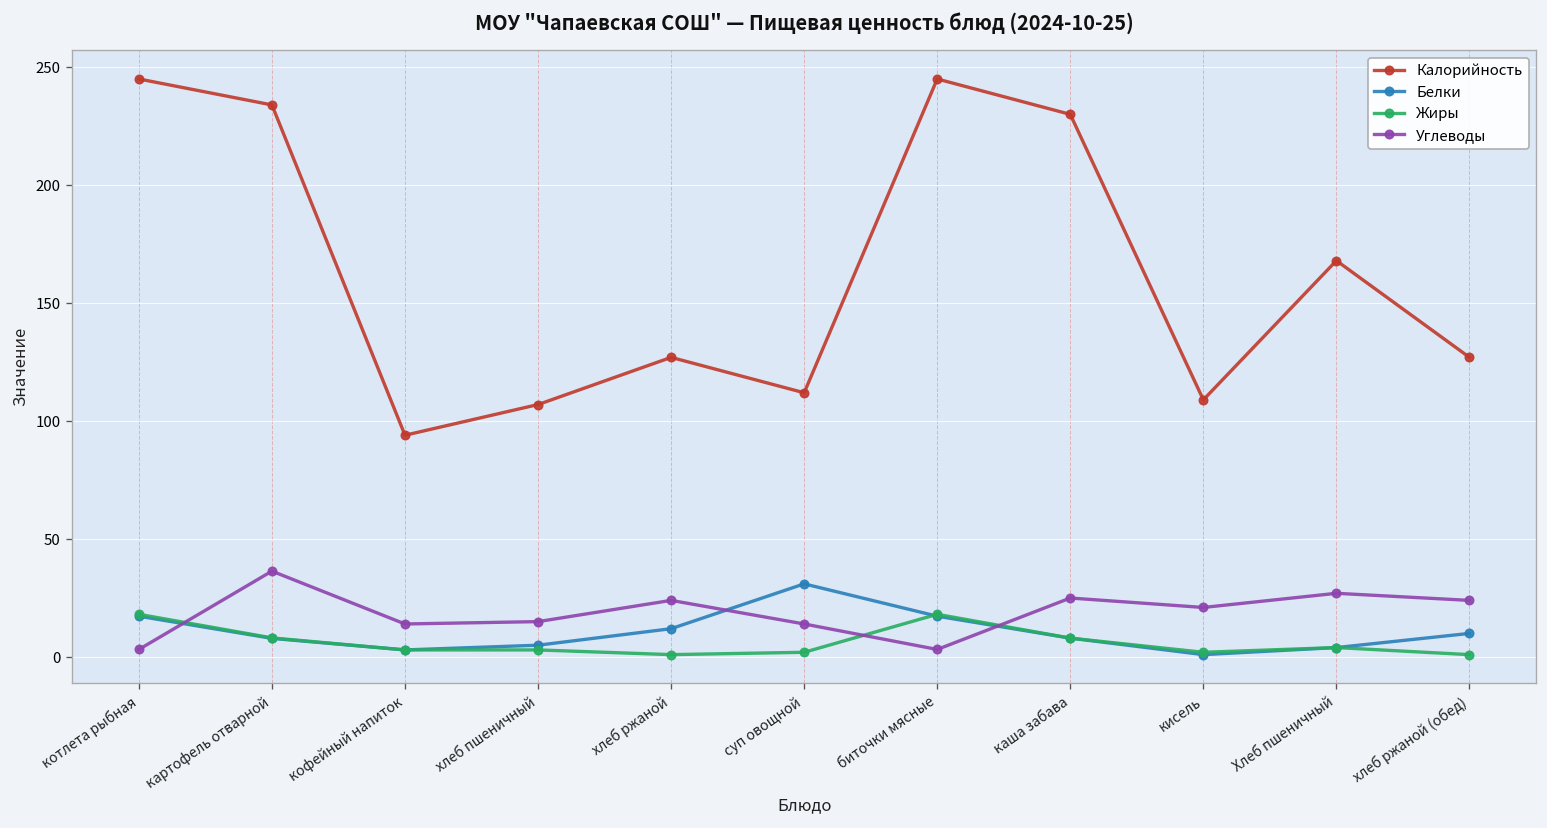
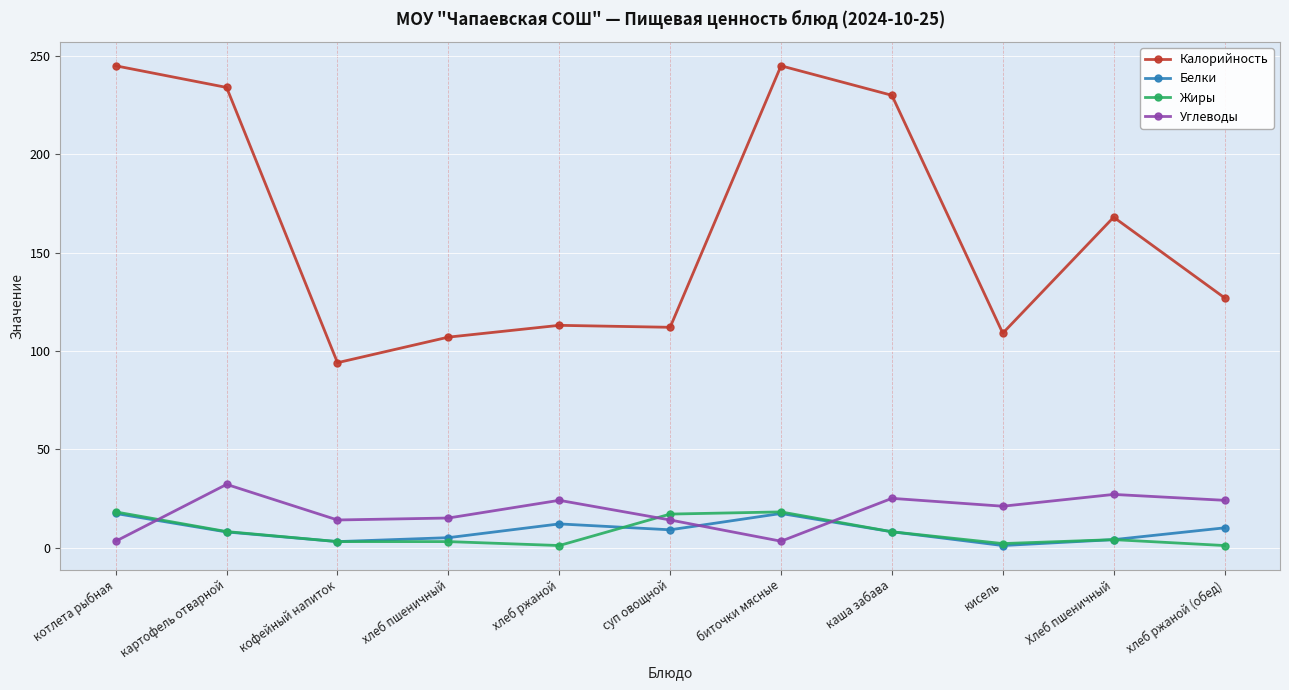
  {
    "Калорийность": {
      "котлета рыбная": 245,
      "картофель отварной": 234,
      "кофейный напиток": 94,
      "хлеб пшеничный": 107,
-     "хлеб ржаной": 127,
+     "хлеб ржаной": 113,
      "суп овощной": 112,
      "биточки мясные": 245,
      "каша забава": 230,
      "кисель": 109,
      "Хлеб пшеничный": 168,
      "хлеб ржаной (обед)": 127
    },
    "Белки": {
      "хлеб пшеничный": 5,
      "хлеб ржаной": 12,
-     "суп овощной": 31,
+     "суп овощной": 9,
      "хлеб ржаной (обед)": 10
    },
    "Жиры": {
      "хлеб пшеничный": 3,
      "хлеб ржаной": 1,
-     "суп овощной": 2,
+     "суп овощной": 17,
      "хлеб ржаной (обед)": 1
    },
    "Углеводы": {
      "котлета рыбная": 3,
-     "картофель отварной": 36,
+     "картофель отварной": 32,
      "кофейный напиток": 14,
      "хлеб пшеничный": 15,
      "хлеб ржаной": 24,
      "суп овощной": 14,
      "биточки мясные": 3,
      "каша забава": 25,
      "кисель": 21,
      "Хлеб пшеничный": 27,
      "хлеб ржаной (обед)": 24
    }
  }
